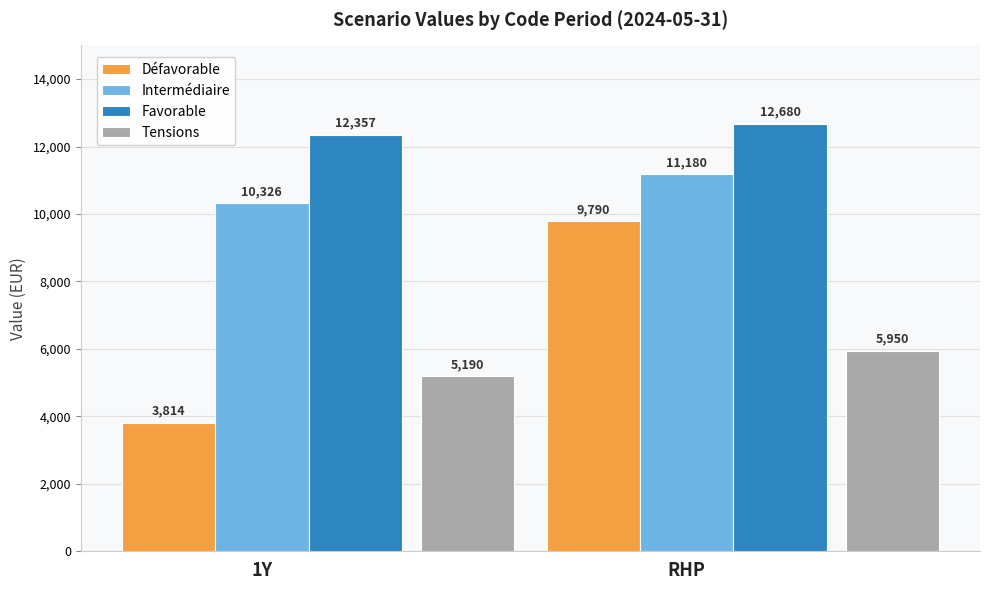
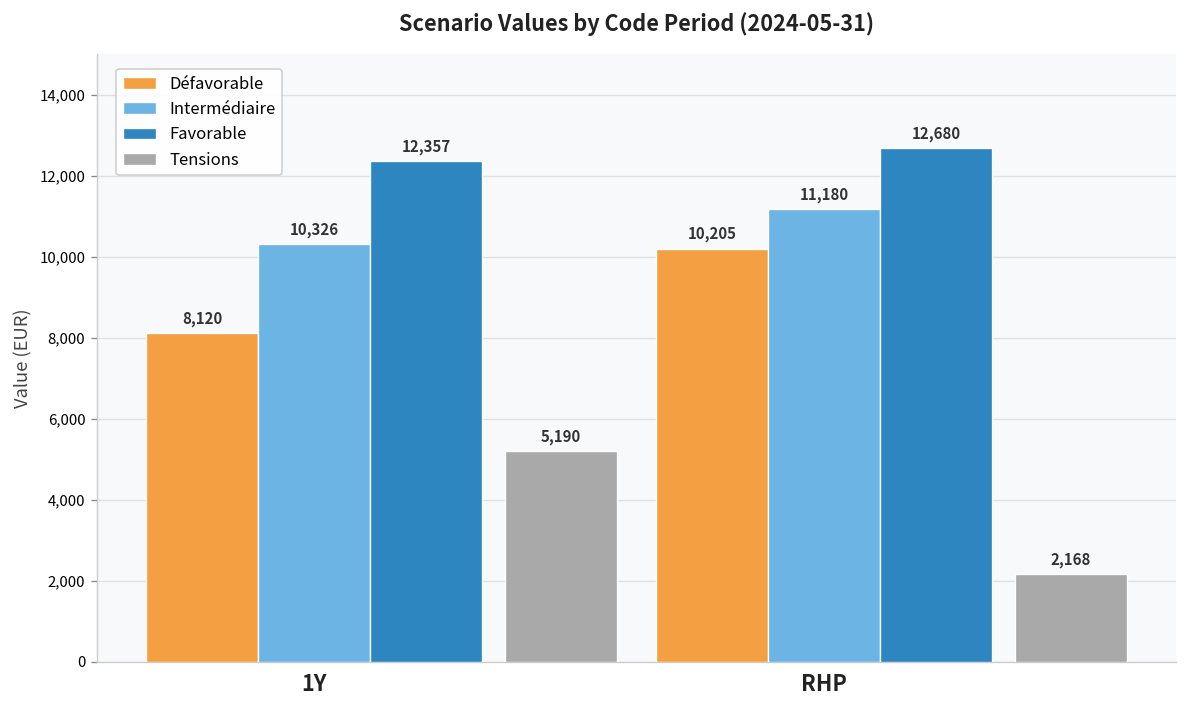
  {
    "Défavorable": {
-     "1Y": "3,814",
-     "RHP": "9,790"
+     "1Y": "8,120",
+     "RHP": "10,205"
    },
    "Intermédiaire": {
      "1Y": "10,326",
      "RHP": "11,180"
    },
    "Favorable": {
      "1Y": "12,357",
      "RHP": "12,680"
    },
    "Tensions": {
      "1Y": "5,190",
-     "RHP": "5,950"
+     "RHP": "2,168"
    }
  }
